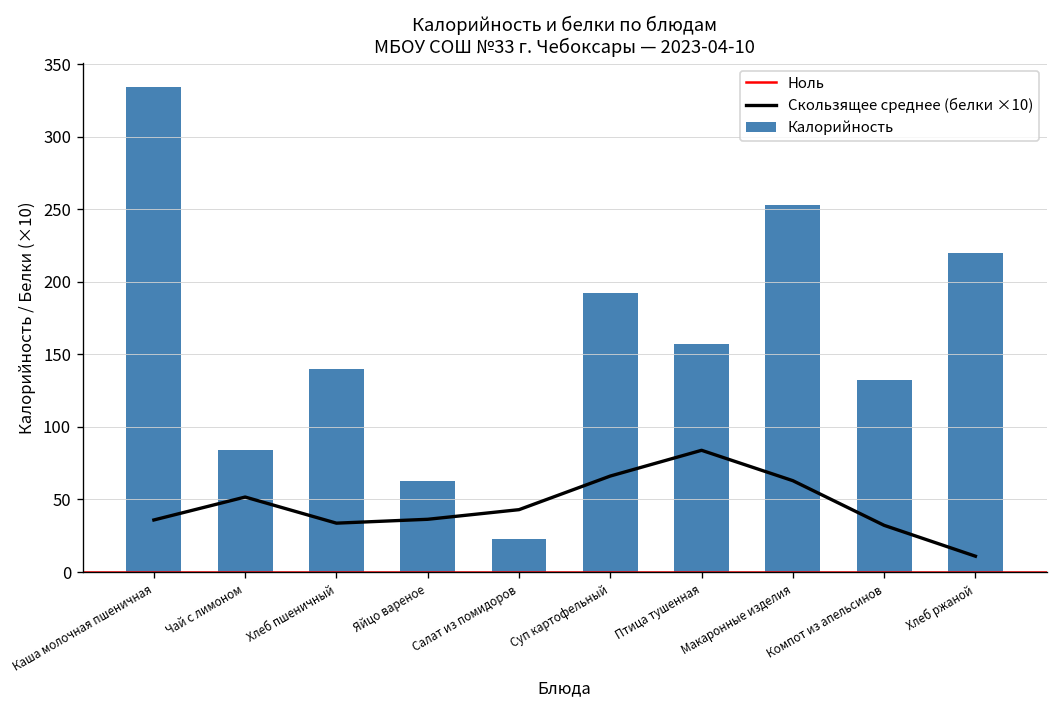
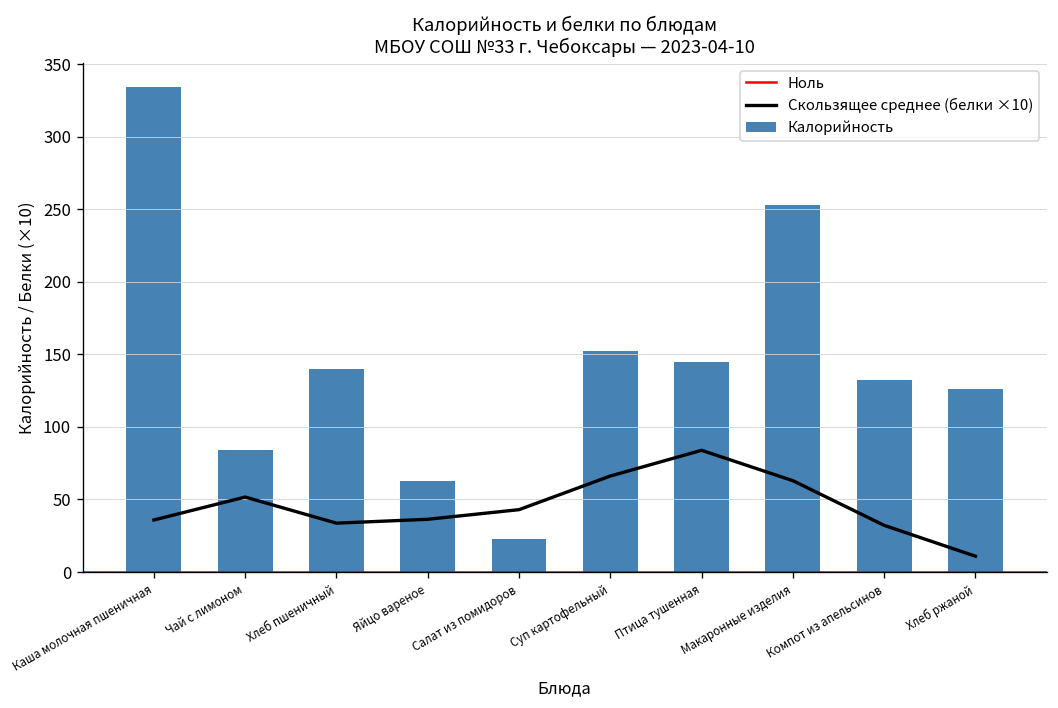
  {
    "Калорийность": {
      "Каша молочная пшеничная": 334,
      "Чай с лимоном": 84,
      "Хлеб пшеничный": 140,
      "Яйцо вареное": 63,
      "Салат из помидоров": 23,
-     "Суп картофельный": 192,
-     "Птица тушенная": 157,
+     "Суп картофельный": 152,
+     "Птица тушенная": 145,
      "Макаронные изделия": 253,
      "Компот из апельсинов": 132,
-     "Хлеб ржаной": 220
+     "Хлеб ржаной": 126
    },
    "Скользящее среднее (белки ×10)": {
      "Каша молочная пшеничная": 36,
      "Чай с лимоном": 52,
      "Хлеб пшеничный": 34,
      "Яйцо вареное": 36,
      "Салат из помидоров": 43,
      "Суп картофельный": 66,
      "Птица тушенная": 84,
      "Макаронные изделия": 63,
      "Компот из апельсинов": 32,
      "Хлеб ржаной": 11
    }
  }
